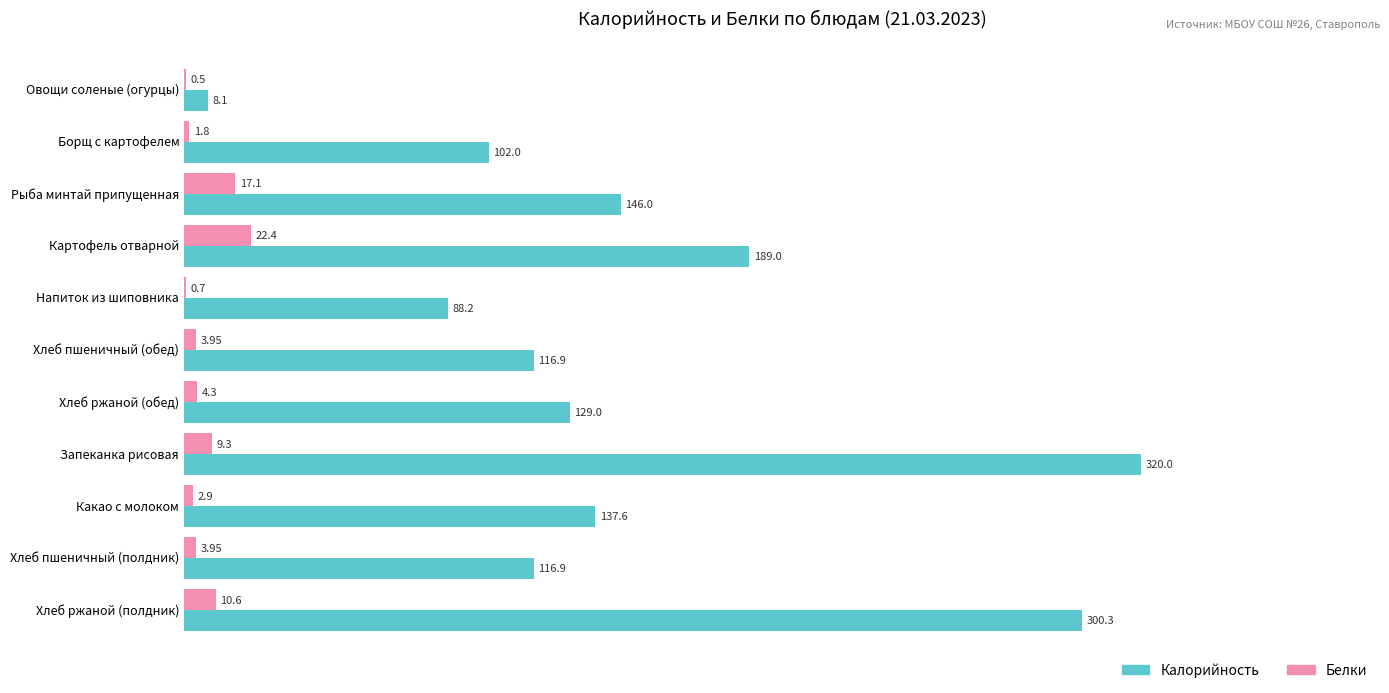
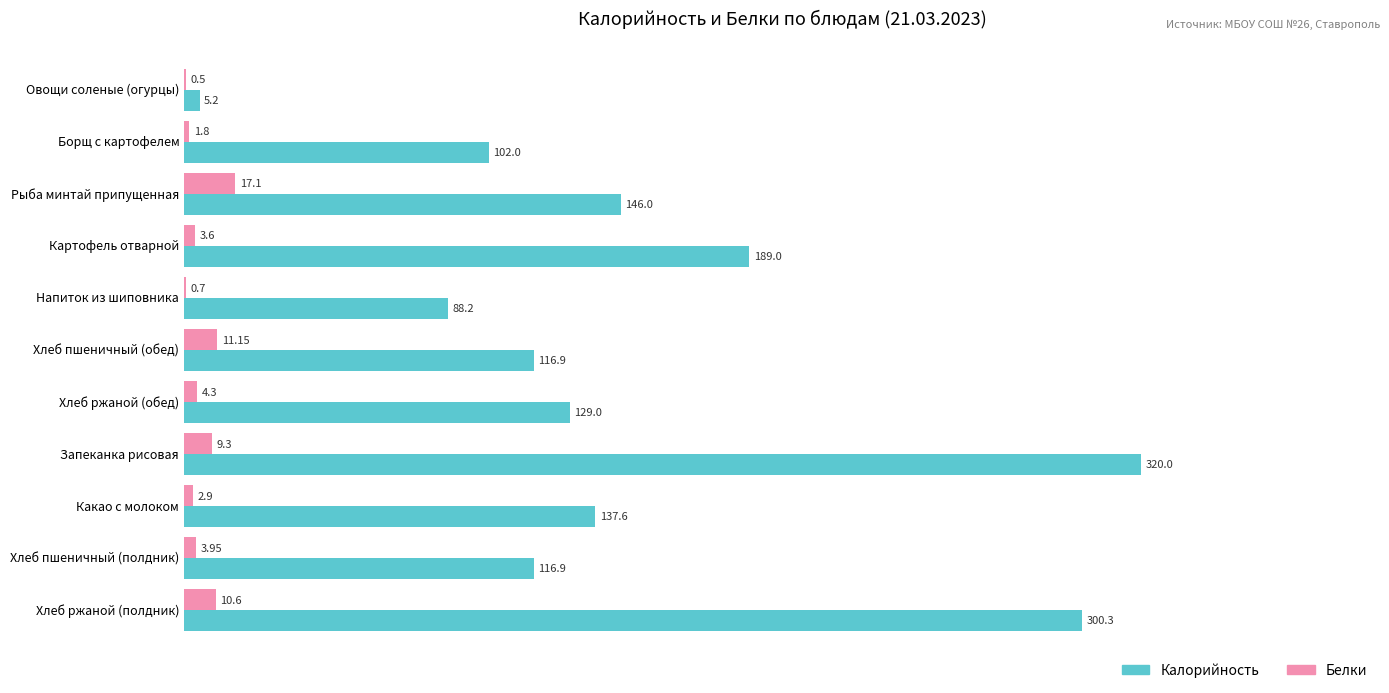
  {
    "Калорийность": {
-     "Овощи соленые (огурцы)": 8.1,
+     "Овощи соленые (огурцы)": 5.2,
      "Борщ с картофелем": 102.0,
      "Рыба минтай припущенная": 146.0,
      "Картофель отварной": 189.0,
      "Напиток из шиповника": 88.2,
      "Хлеб пшеничный (обед)": 116.9,
      "Хлеб ржаной (обед)": 129.0,
      "Запеканка рисовая": 320.0,
      "Какао с молоком": 137.6,
      "Хлеб пшеничный (полдник)": 116.9,
      "Хлеб ржаной (полдник)": 300.3
    },
    "Белки": {
      "Овощи соленые (огурцы)": 0.5,
      "Борщ с картофелем": 1.8,
      "Рыба минтай припущенная": 17.1,
-     "Картофель отварной": 22.4,
+     "Картофель отварной": 3.6,
      "Напиток из шиповника": 0.7,
-     "Хлеб пшеничный (обед)": 3.95,
+     "Хлеб пшеничный (обед)": 11.15,
      "Хлеб ржаной (обед)": 4.3,
      "Запеканка рисовая": 9.3,
      "Какао с молоком": 2.9,
      "Хлеб пшеничный (полдник)": 3.95,
      "Хлеб ржаной (полдник)": 10.6
    }
  }
